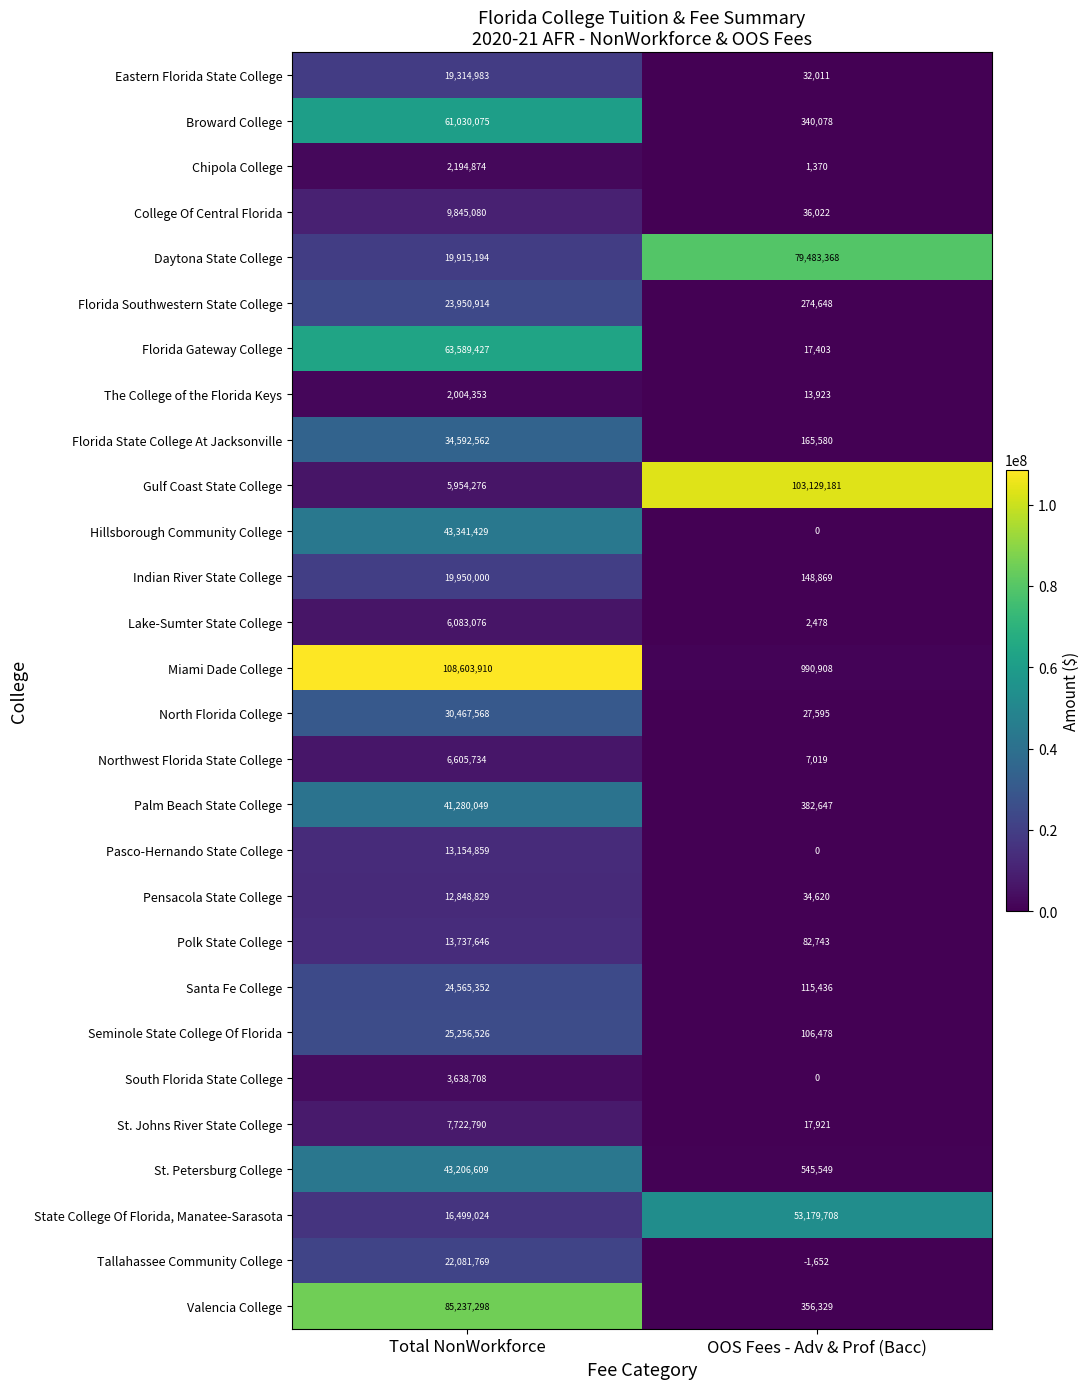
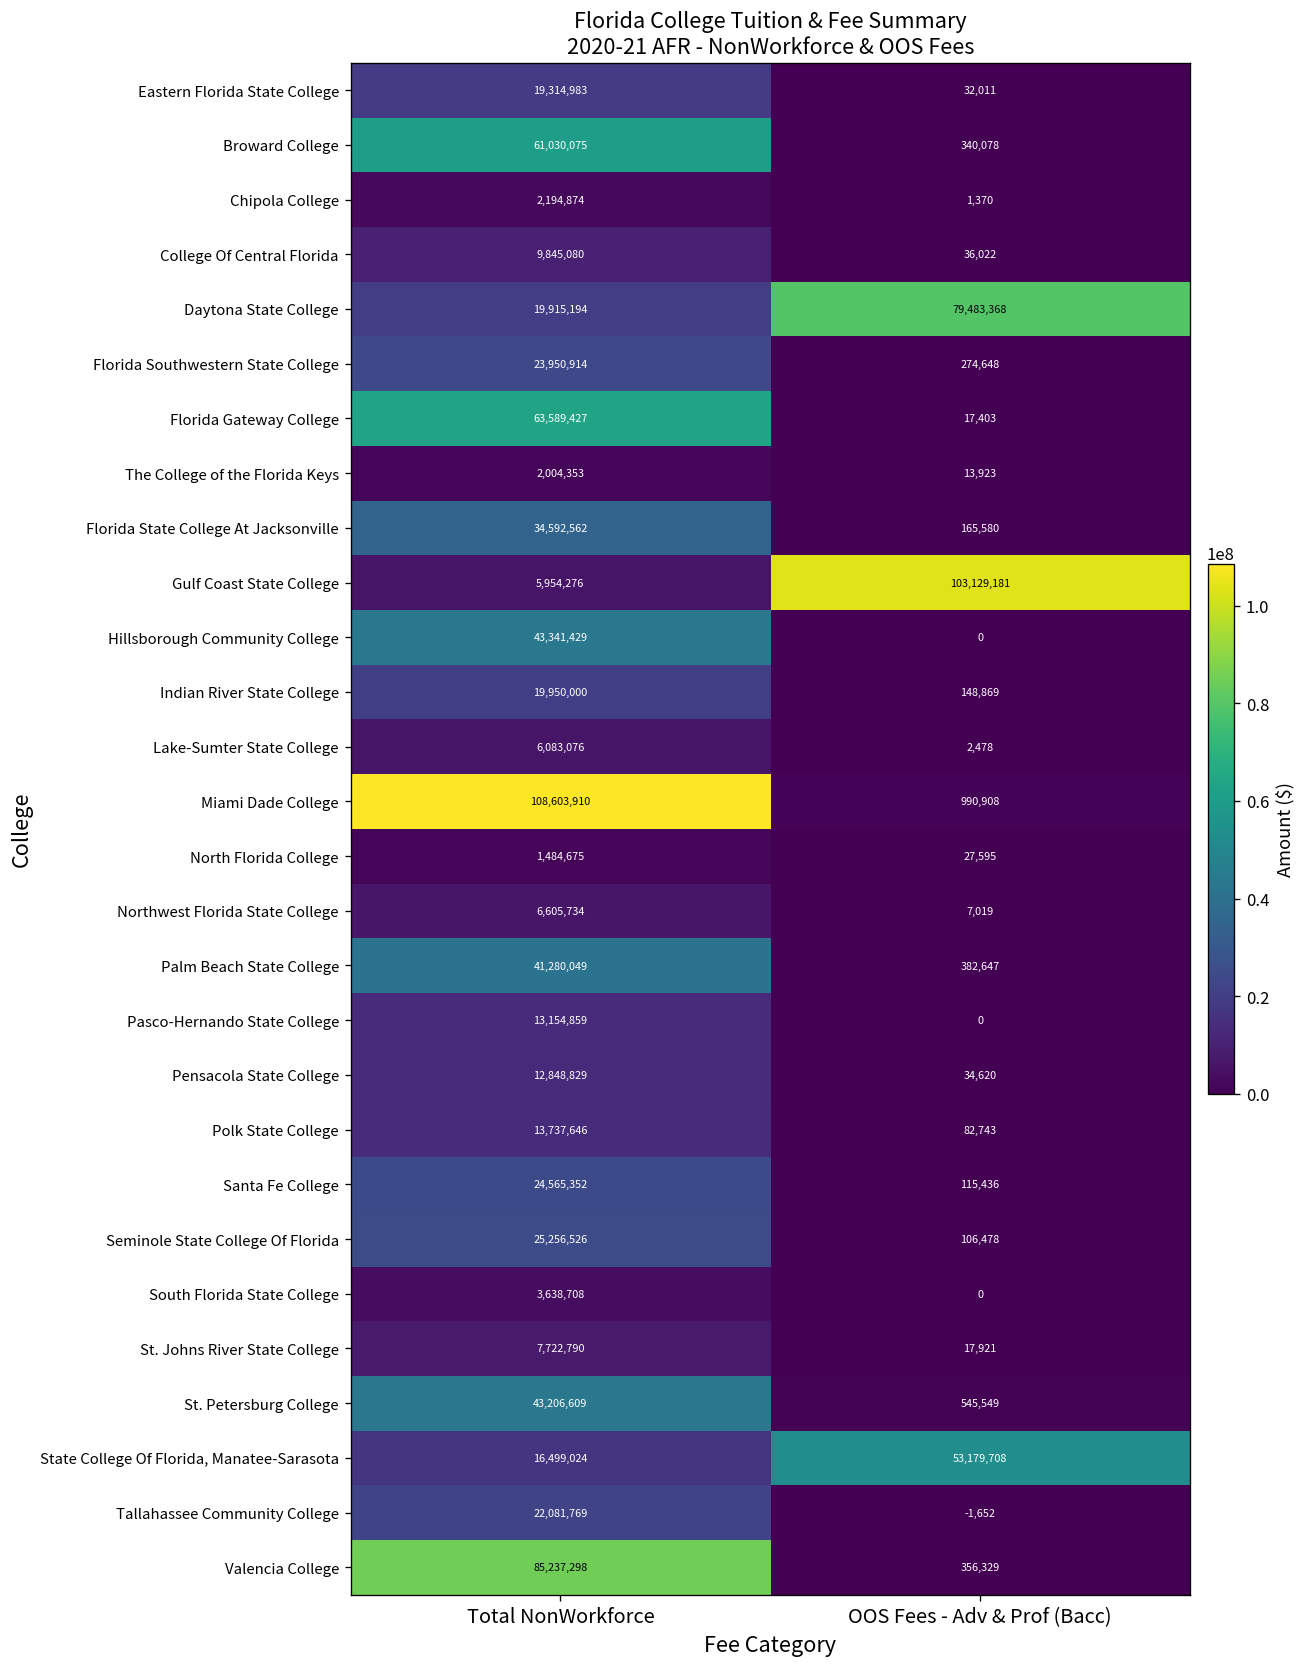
  {
    "Eastern Florida State College": {
      "Total NonWorkforce": "19,314,983",
      "OOS Fees - Adv & Prof (Bacc)": "32,011"
    },
    "Broward College": {
      "Total NonWorkforce": "61,030,075",
      "OOS Fees - Adv & Prof (Bacc)": "340,078"
    },
    "Chipola College": {
      "Total NonWorkforce": "2,194,874",
      "OOS Fees - Adv & Prof (Bacc)": "1,370"
    },
    "College Of Central Florida": {
      "Total NonWorkforce": "9,845,080",
      "OOS Fees - Adv & Prof (Bacc)": "36,022"
    },
    "Daytona State College": {
      "Total NonWorkforce": "19,915,194",
      "OOS Fees - Adv & Prof (Bacc)": "79,483,368"
    },
    "Florida Southwestern State College": {
      "Total NonWorkforce": "23,950,914",
      "OOS Fees - Adv & Prof (Bacc)": "274,648"
    },
    "Florida Gateway College": {
      "Total NonWorkforce": "63,589,427",
      "OOS Fees - Adv & Prof (Bacc)": "17,403"
    },
    "The College of the Florida Keys": {
      "Total NonWorkforce": "2,004,353",
      "OOS Fees - Adv & Prof (Bacc)": "13,923"
    },
    "Florida State College At Jacksonville": {
      "Total NonWorkforce": "34,592,562",
      "OOS Fees - Adv & Prof (Bacc)": "165,580"
    },
    "Gulf Coast State College": {
      "Total NonWorkforce": "5,954,276",
      "OOS Fees - Adv & Prof (Bacc)": "103,129,181"
    },
    "Hillsborough Community College": {
      "Total NonWorkforce": "43,341,429",
      "OOS Fees - Adv & Prof (Bacc)": "0"
    },
    "Indian River State College": {
      "Total NonWorkforce": "19,950,000",
      "OOS Fees - Adv & Prof (Bacc)": "148,869"
    },
    "Lake-Sumter State College": {
      "Total NonWorkforce": "6,083,076",
      "OOS Fees - Adv & Prof (Bacc)": "2,478"
    },
    "Miami Dade College": {
      "Total NonWorkforce": "108,603,910",
      "OOS Fees - Adv & Prof (Bacc)": "990,908"
    },
    "North Florida College": {
-     "Total NonWorkforce": "30,467,568",
+     "Total NonWorkforce": "1,484,675",
      "OOS Fees - Adv & Prof (Bacc)": "27,595"
    },
    "Northwest Florida State College": {
      "Total NonWorkforce": "6,605,734",
      "OOS Fees - Adv & Prof (Bacc)": "7,019"
    },
    "Palm Beach State College": {
      "Total NonWorkforce": "41,280,049",
      "OOS Fees - Adv & Prof (Bacc)": "382,647"
    },
    "Pasco-Hernando State College": {
      "Total NonWorkforce": "13,154,859",
      "OOS Fees - Adv & Prof (Bacc)": "0"
    },
    "Pensacola State College": {
      "Total NonWorkforce": "12,848,829",
      "OOS Fees - Adv & Prof (Bacc)": "34,620"
    },
    "Polk State College": {
      "Total NonWorkforce": "13,737,646",
      "OOS Fees - Adv & Prof (Bacc)": "82,743"
    },
    "Santa Fe College": {
      "Total NonWorkforce": "24,565,352",
      "OOS Fees - Adv & Prof (Bacc)": "115,436"
    },
    "Seminole State College Of Florida": {
      "Total NonWorkforce": "25,256,526",
      "OOS Fees - Adv & Prof (Bacc)": "106,478"
    },
    "South Florida State College": {
      "Total NonWorkforce": "3,638,708",
      "OOS Fees - Adv & Prof (Bacc)": "0"
    },
    "St. Johns River State College": {
      "Total NonWorkforce": "7,722,790",
      "OOS Fees - Adv & Prof (Bacc)": "17,921"
    },
    "St. Petersburg College": {
      "Total NonWorkforce": "43,206,609",
      "OOS Fees - Adv & Prof (Bacc)": "545,549"
    },
    "State College Of Florida, Manatee-Sarasota": {
      "Total NonWorkforce": "16,499,024",
      "OOS Fees - Adv & Prof (Bacc)": "53,179,708"
    },
    "Tallahassee Community College": {
      "Total NonWorkforce": "22,081,769",
      "OOS Fees - Adv & Prof (Bacc)": "-1,652"
    },
    "Valencia College": {
      "Total NonWorkforce": "85,237,298",
      "OOS Fees - Adv & Prof (Bacc)": "356,329"
    }
  }
